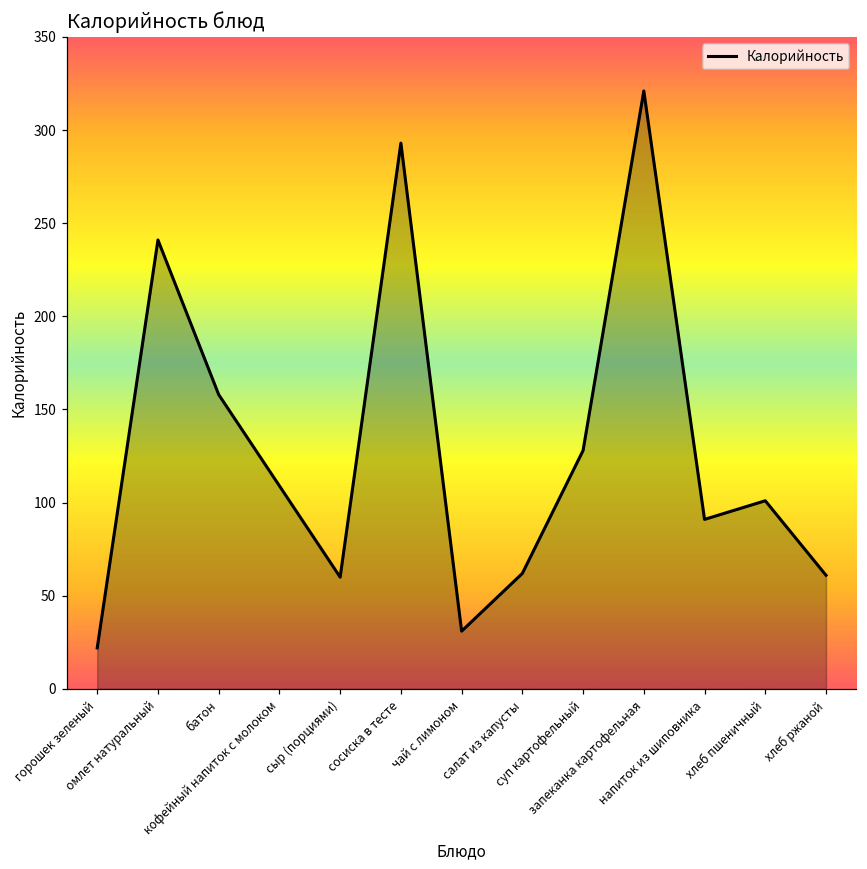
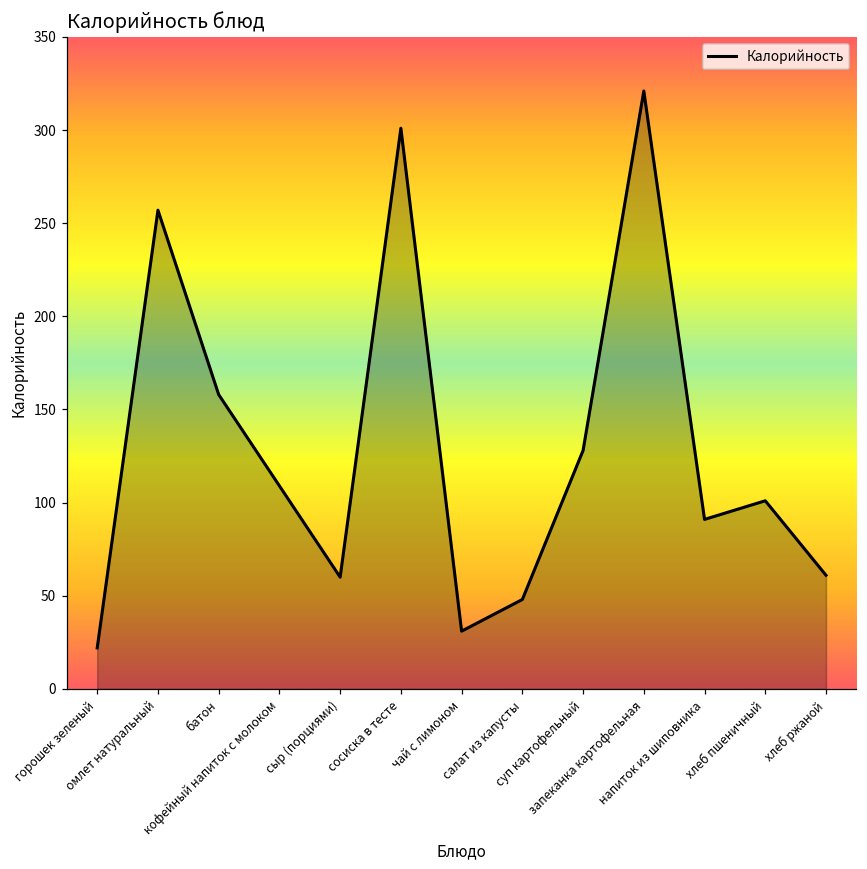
  {
    "горошек зеленый": 22,
-   "омлет натуральный": 241,
+   "омлет натуральный": 257,
    "батон": 158,
    "кофейный напиток с молоком": 109,
    "сыр (порциями)": 60,
-   "сосиска в тесте": 293,
+   "сосиска в тесте": 301,
    "чай с лимоном": 31,
-   "салат из капусты": 62,
+   "салат из капусты": 48,
    "суп картофельный": 128,
    "запеканка картофельная": 321,
    "напиток из шиповника": 91,
    "хлеб пшеничный": 101,
    "хлеб ржаной": 61
  }
